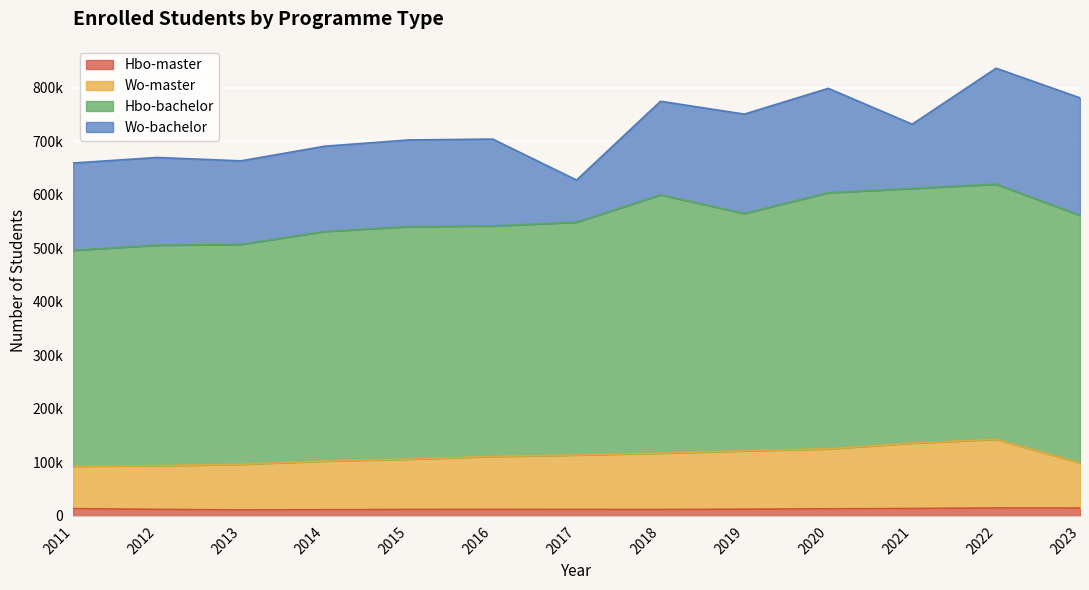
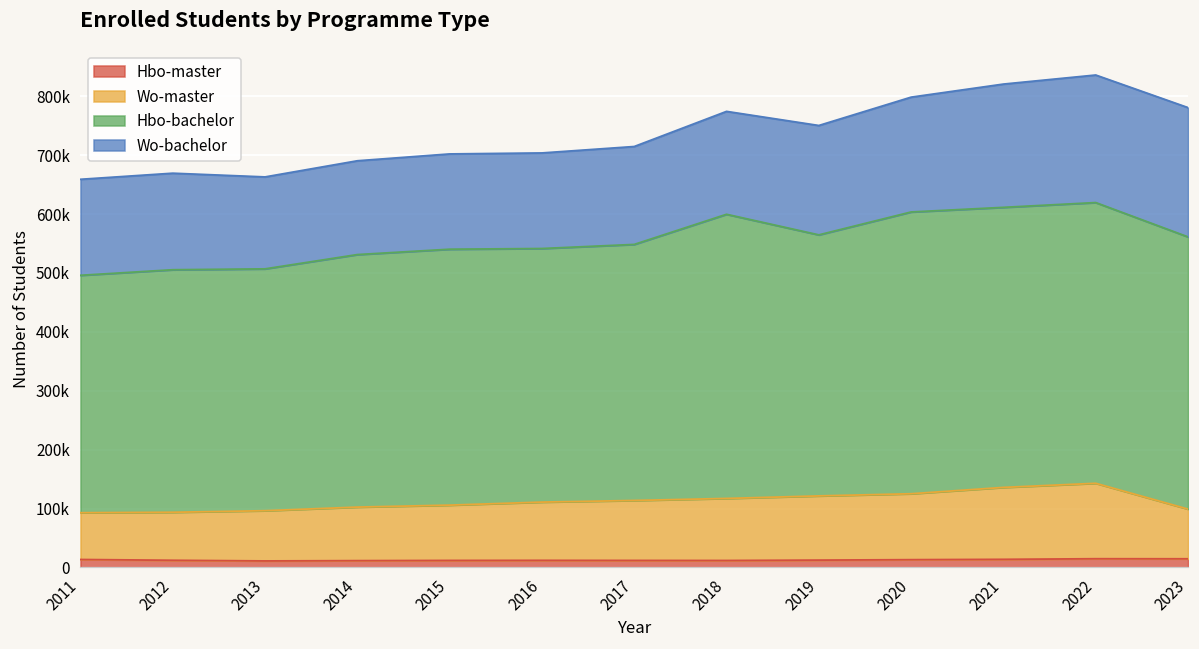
  {
    "Hbo-master": {
      "2011": 10000,
      "2012": 10000,
      "2013": 10000,
      "2014": 10000,
      "2015": 10000,
      "2016": 10000,
      "2017": 10000,
      "2018": 10000,
      "2019": 10000,
      "2020": 10000,
      "2021": 10000,
      "2022": 10000,
      "2023": 10000
    },
    "Wo-master": {
      "2011": 80000,
      "2012": 80000,
      "2013": 90000,
      "2014": 90000,
      "2015": 90000,
      "2016": 100000,
      "2017": 100000,
      "2018": 110000,
      "2019": 110000,
      "2020": 110000,
      "2021": 120000,
      "2022": 130000,
      "2023": 80000
    },
    "Hbo-bachelor": {
      "2011": 400000,
      "2012": 410000,
      "2013": 410000,
      "2014": 430000,
      "2015": 430000,
      "2016": 430000,
      "2017": 430000,
      "2018": 480000,
      "2019": 440000,
      "2020": 480000,
      "2021": 480000,
      "2022": 480000,
      "2023": 460000
    },
    "Wo-bachelor": {
      "2011": 160000,
      "2012": 160000,
      "2013": 160000,
      "2014": 160000,
      "2015": 160000,
      "2016": 160000,
-     "2017": 80000,
+     "2017": 170000,
      "2018": 170000,
      "2019": 190000,
      "2020": 190000,
-     "2021": 120000,
+     "2021": 210000,
      "2022": 220000,
      "2023": 220000
    }
  }
